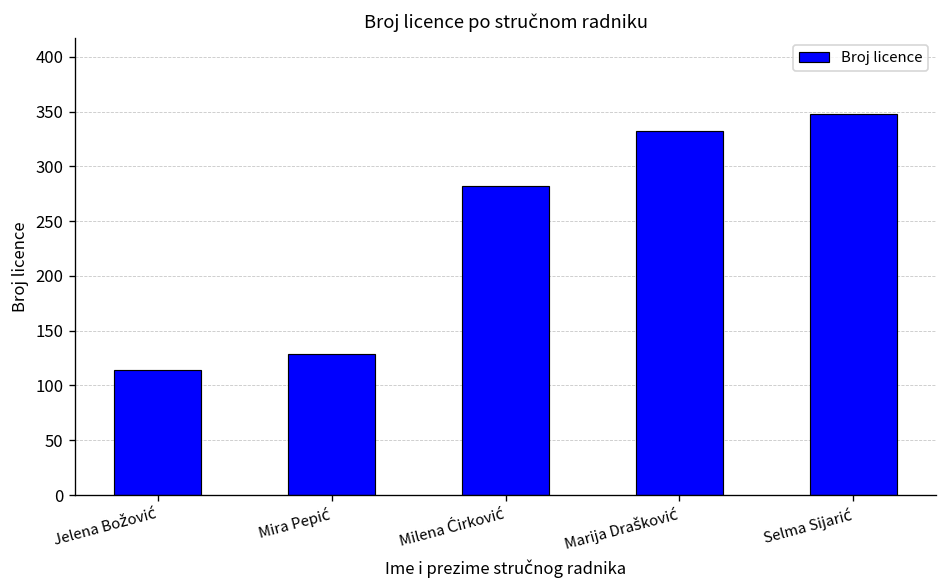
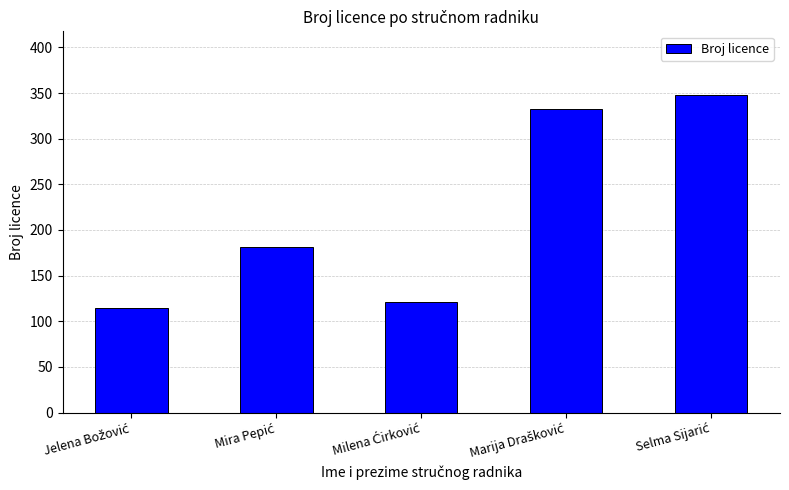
  {
    "Jelena Božović": 110,
-   "Mira Pepić": 130,
-   "Milena Ćirković": 280,
+   "Mira Pepić": 180,
+   "Milena Ćirković": 120,
    "Marija Drašković": 330,
    "Selma Sijarić": 350
  }
